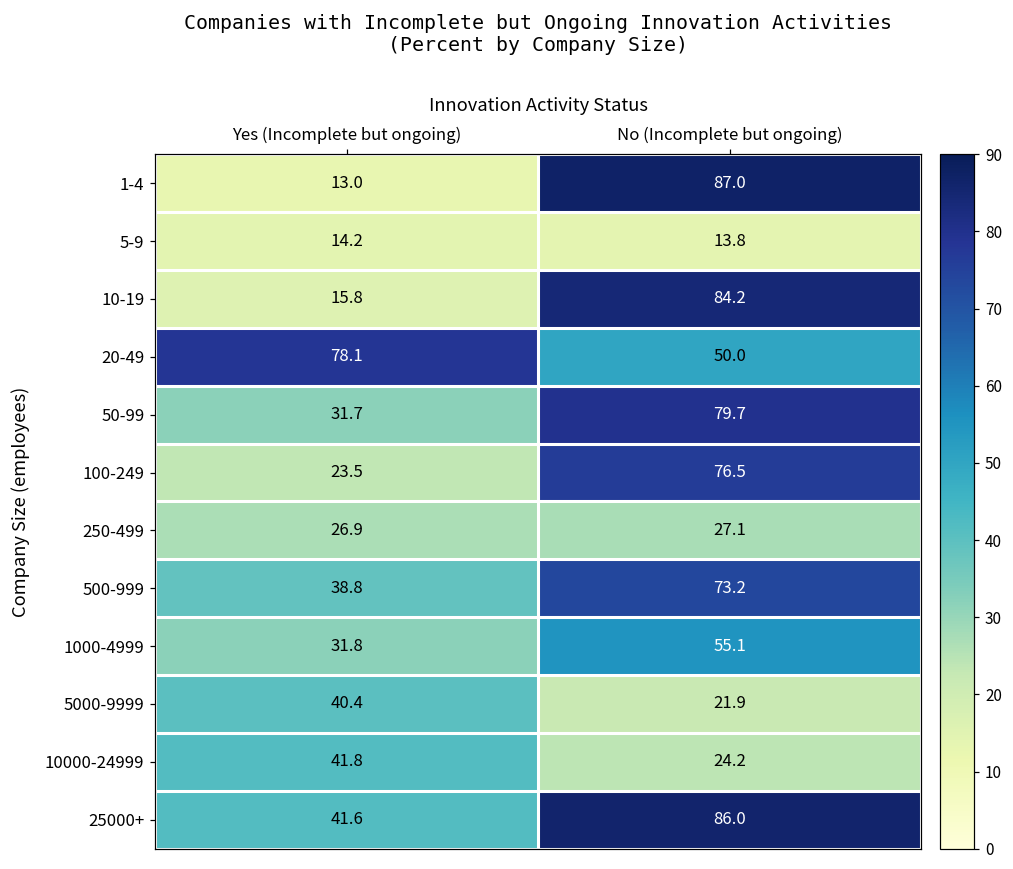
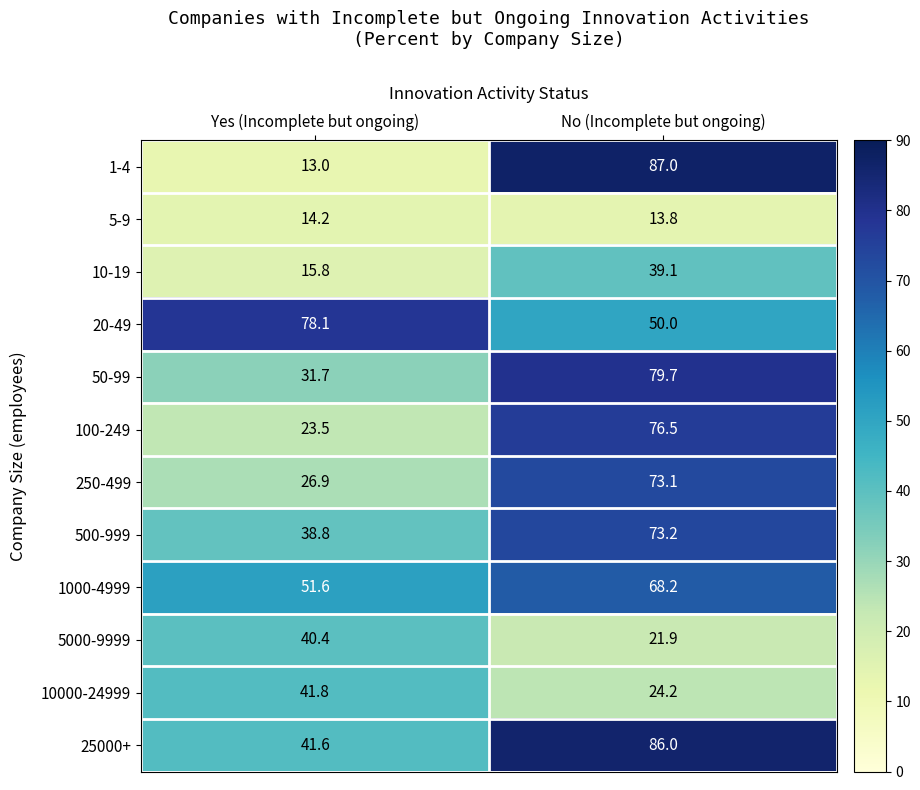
  {
    "1-4": {
      "Yes (Incomplete but ongoing)": 13.0,
      "No (Incomplete but ongoing)": 87.0
    },
    "5-9": {
      "Yes (Incomplete but ongoing)": 14.2,
      "No (Incomplete but ongoing)": 13.8
    },
    "10-19": {
      "Yes (Incomplete but ongoing)": 15.8,
-     "No (Incomplete but ongoing)": 84.2
+     "No (Incomplete but ongoing)": 39.1
    },
    "20-49": {
      "Yes (Incomplete but ongoing)": 78.1,
      "No (Incomplete but ongoing)": 50.0
    },
    "50-99": {
      "Yes (Incomplete but ongoing)": 31.7,
      "No (Incomplete but ongoing)": 79.7
    },
    "100-249": {
      "Yes (Incomplete but ongoing)": 23.5,
      "No (Incomplete but ongoing)": 76.5
    },
    "250-499": {
      "Yes (Incomplete but ongoing)": 26.9,
-     "No (Incomplete but ongoing)": 27.1
+     "No (Incomplete but ongoing)": 73.1
    },
    "500-999": {
      "Yes (Incomplete but ongoing)": 38.8,
      "No (Incomplete but ongoing)": 73.2
    },
    "1000-4999": {
-     "Yes (Incomplete but ongoing)": 31.8,
-     "No (Incomplete but ongoing)": 55.1
+     "Yes (Incomplete but ongoing)": 51.6,
+     "No (Incomplete but ongoing)": 68.2
    },
    "5000-9999": {
      "Yes (Incomplete but ongoing)": 40.4,
      "No (Incomplete but ongoing)": 21.9
    },
    "10000-24999": {
      "Yes (Incomplete but ongoing)": 41.8,
      "No (Incomplete but ongoing)": 24.2
    },
    "25000+": {
      "Yes (Incomplete but ongoing)": 41.6,
      "No (Incomplete but ongoing)": 86.0
    }
  }
